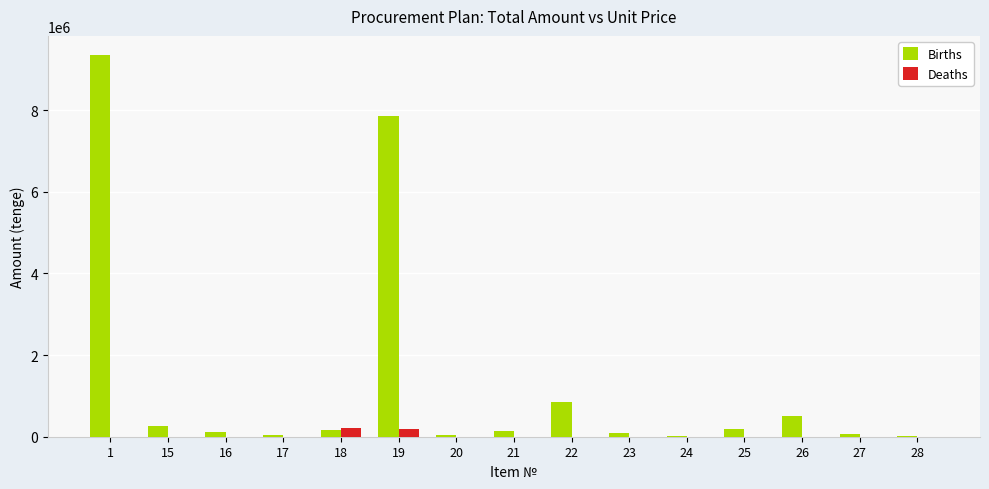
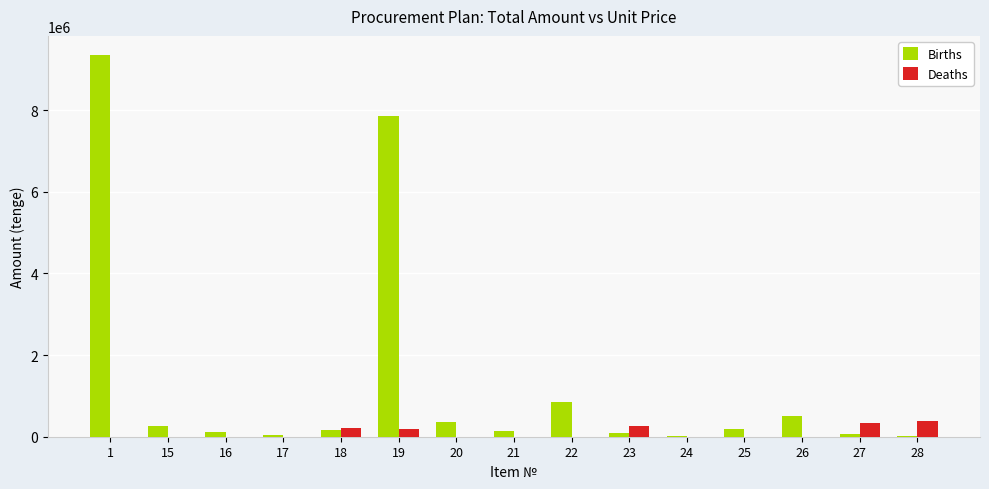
  {
    "Births": {
      "1": 9300000,
      "15": 300000,
      "16": 100000,
      "18": 200000,
      "19": 7900000,
-     "20": 0,
+     "20": 400000,
      "21": 100000,
      "22": 800000,
      "23": 100000,
      "25": 200000,
      "26": 500000
    },
    "Deaths": {
      "1": 0,
      "18": 200000,
      "19": 200000,
-     "23": 0,
-     "27": 0,
-     "28": 0
+     "23": 300000,
+     "27": 300000,
+     "28": 400000
    }
  }
